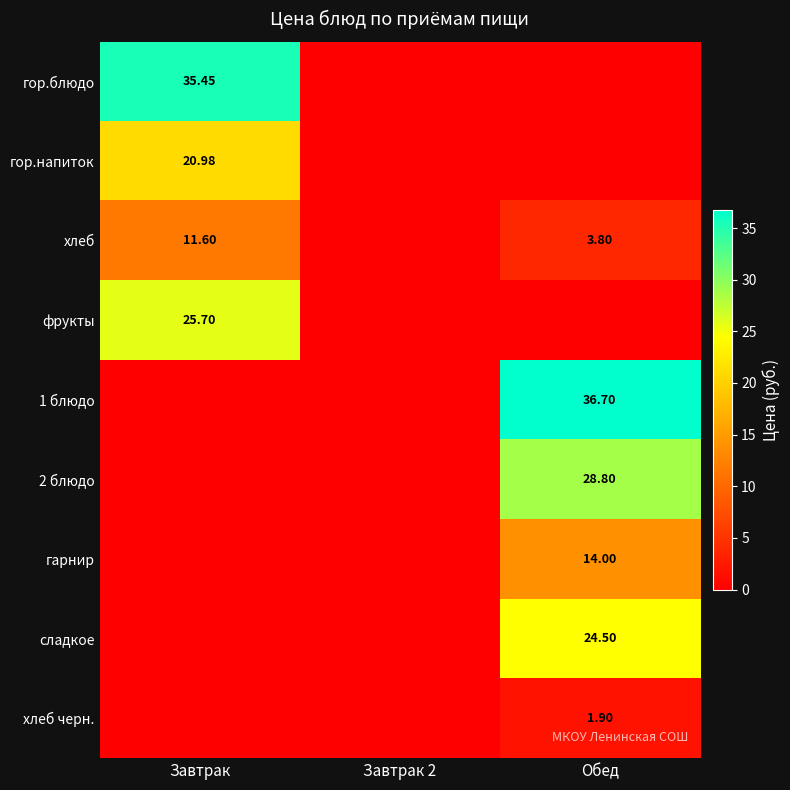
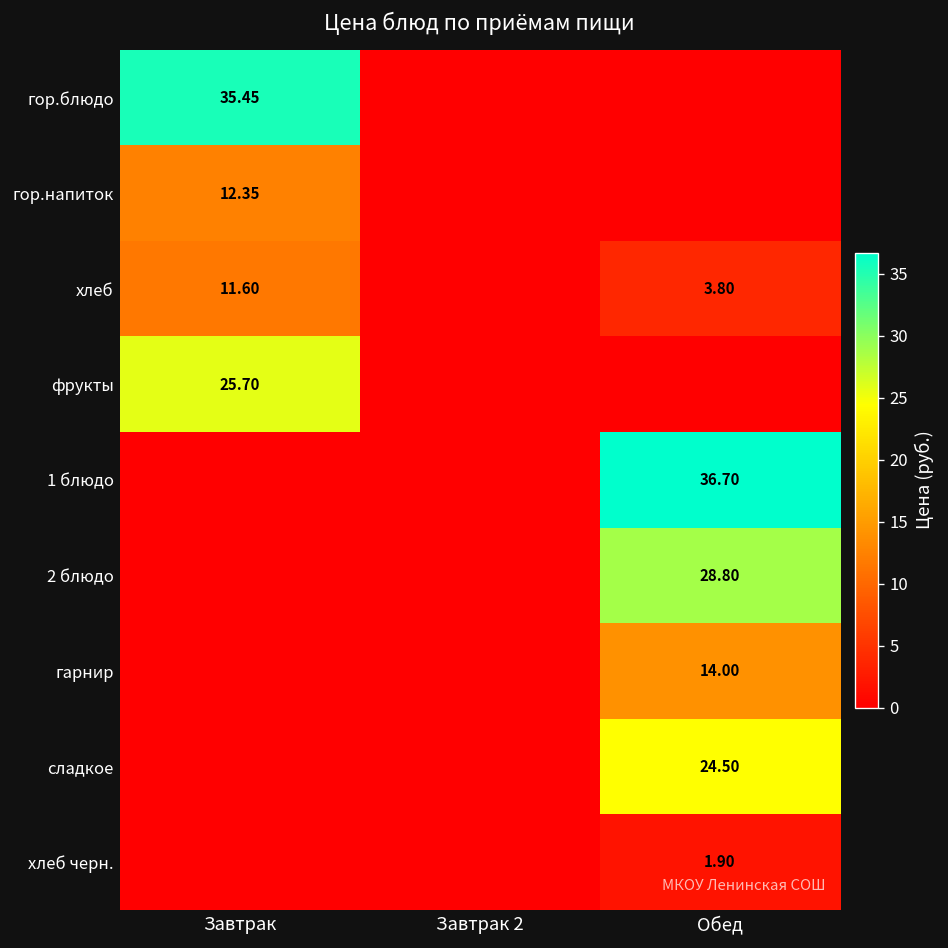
  {
    "гор.блюдо": {
      "Завтрак": 35.45
    },
    "гор.напиток": {
-     "Завтрак": 20.98
+     "Завтрак": 12.35
    },
    "хлеб": {
      "Завтрак": 11.60,
      "Обед": 3.80
    },
    "фрукты": {
      "Завтрак": 25.70
    },
    "1 блюдо": {
      "Обед": 36.70
    },
    "2 блюдо": {
      "Обед": 28.80
    },
    "гарнир": {
      "Обед": 14.00
    },
    "сладкое": {
      "Обед": 24.50
    }
  }
